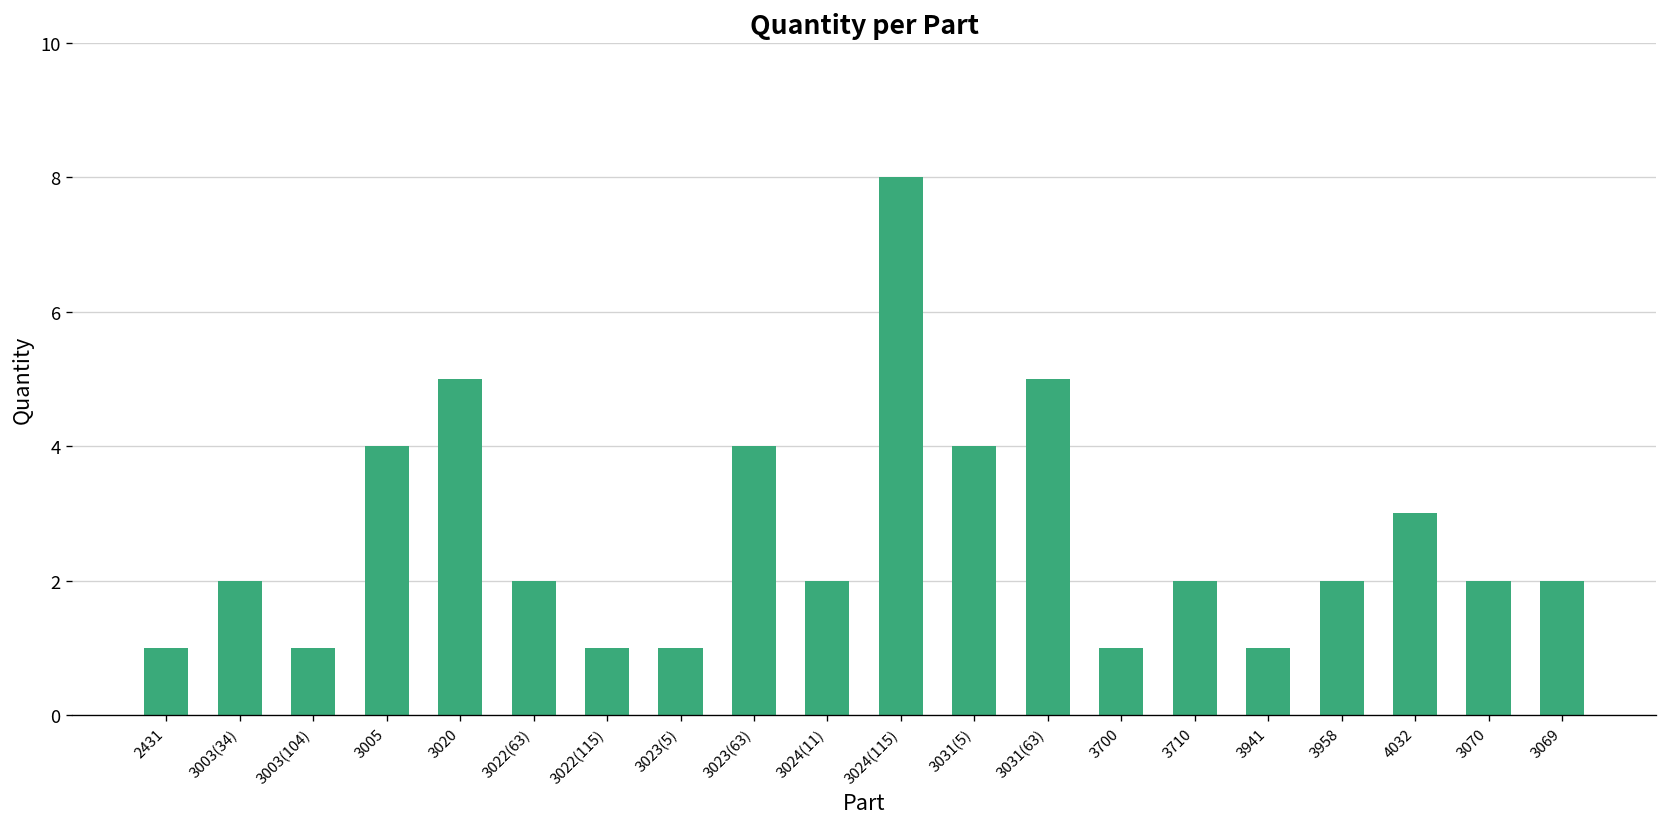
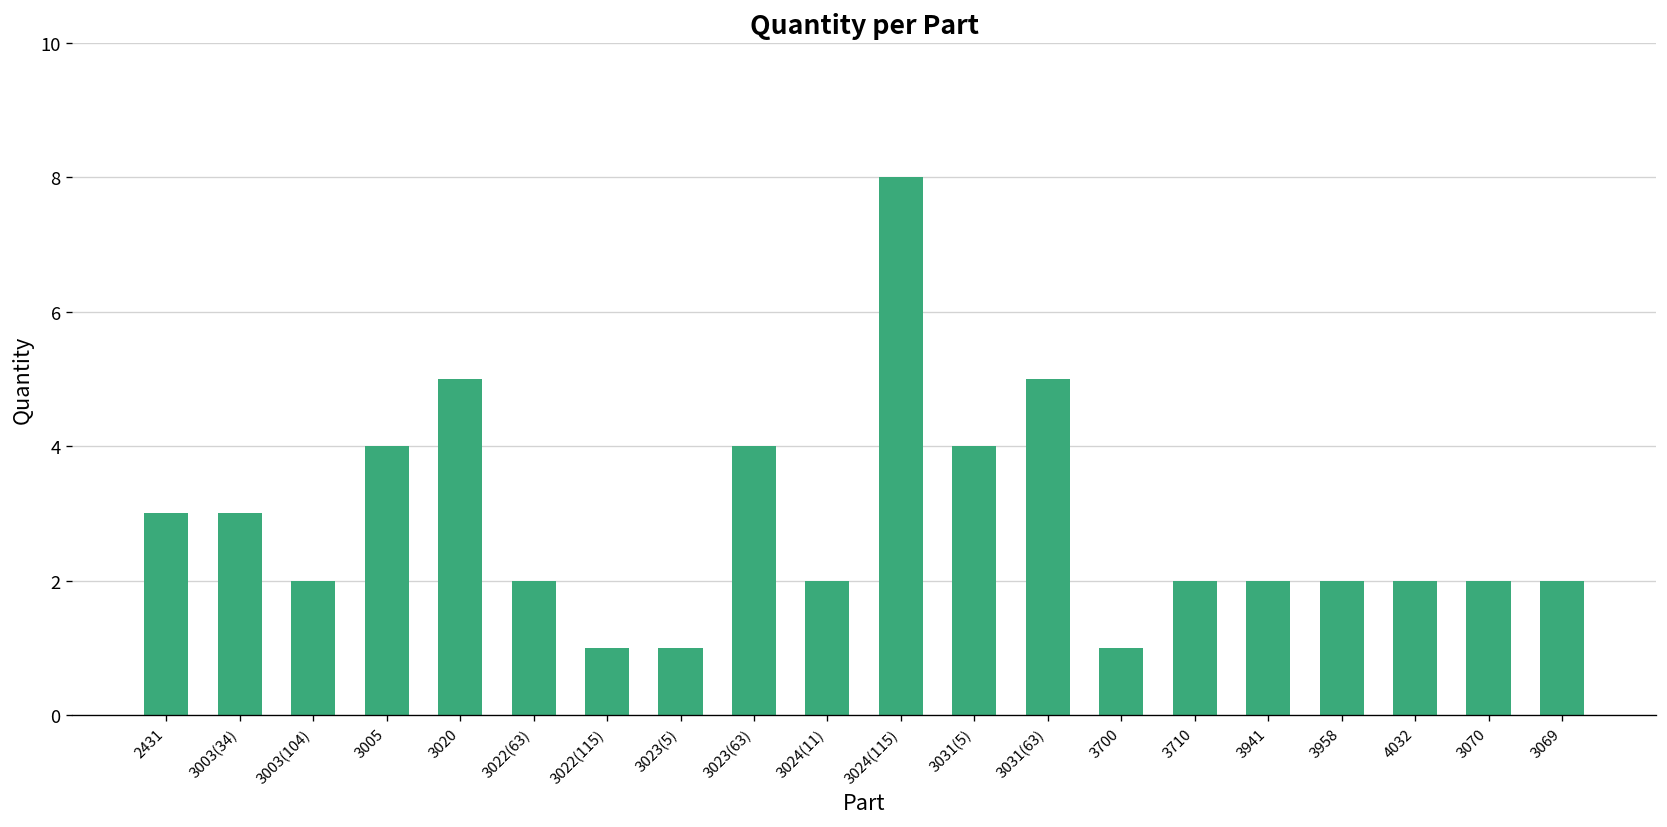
  {
-   "2431": 1,
-   "3003(34)": 2,
-   "3003(104)": 1,
+   "2431": 3,
+   "3003(34)": 3,
+   "3003(104)": 2,
    "3005": 4,
    "3020": 5,
    "3022(63)": 2,
    "3022(115)": 1,
    "3023(5)": 1,
    "3023(63)": 4,
    "3024(11)": 2,
    "3024(115)": 8,
    "3031(5)": 4,
    "3031(63)": 5,
    "3700": 1,
    "3710": 2,
-   "3941": 1,
+   "3941": 2,
    "3958": 2,
-   "4032": 3,
+   "4032": 2,
    "3070": 2,
    "3069": 2
  }
